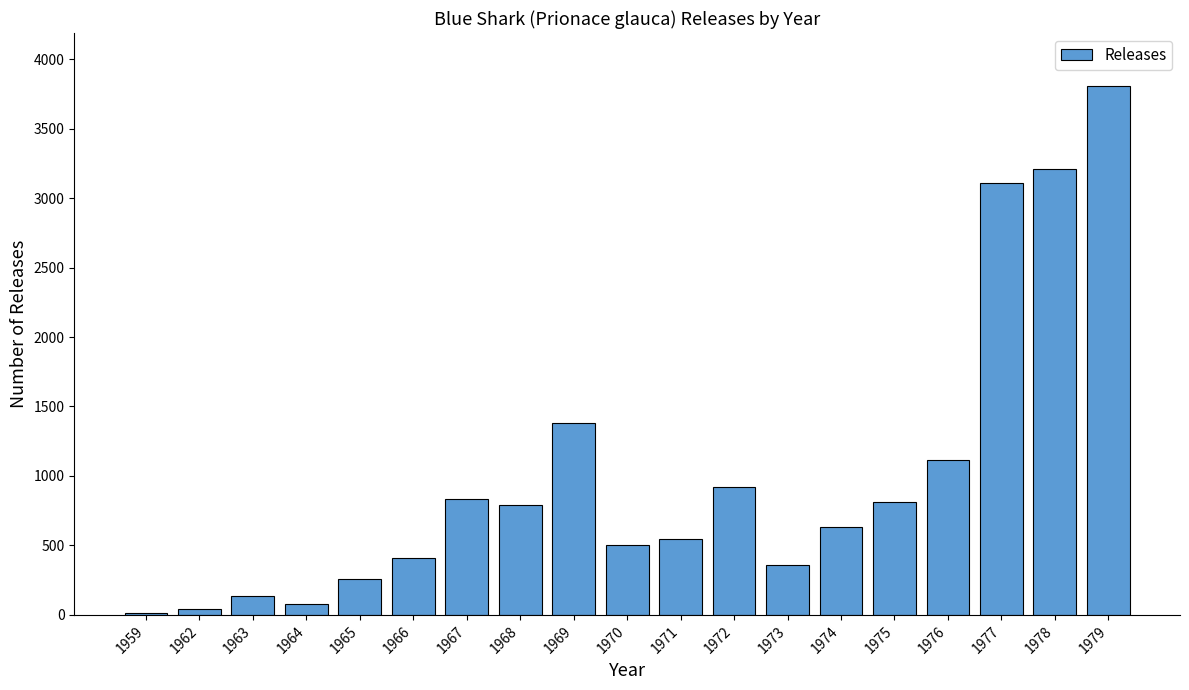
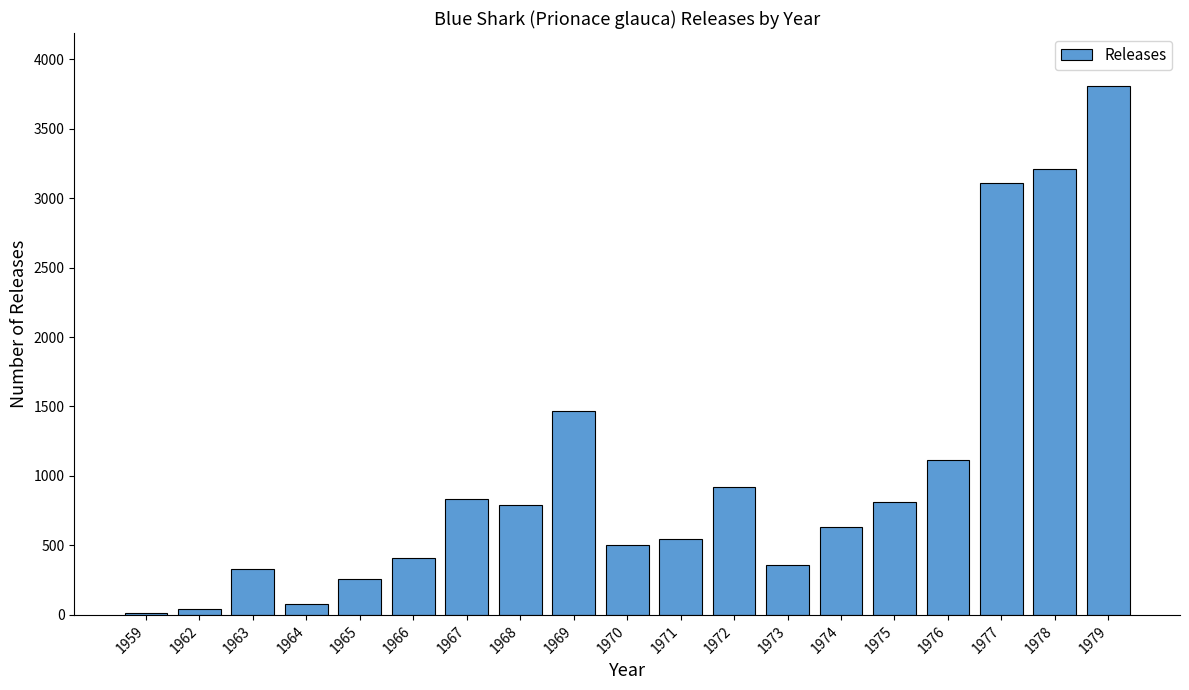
  {
    "1962": 40,
-   "1963": 130,
+   "1963": 330,
    "1964": 80,
    "1965": 260,
    "1966": 410,
    "1967": 840,
    "1968": 790,
-   "1969": 1380,
+   "1969": 1470,
    "1970": 510,
    "1971": 550,
    "1972": 920,
    "1973": 360,
    "1974": 630,
    "1975": 810,
    "1976": 1110,
    "1977": 3110,
    "1978": 3210,
    "1979": 3810
  }
